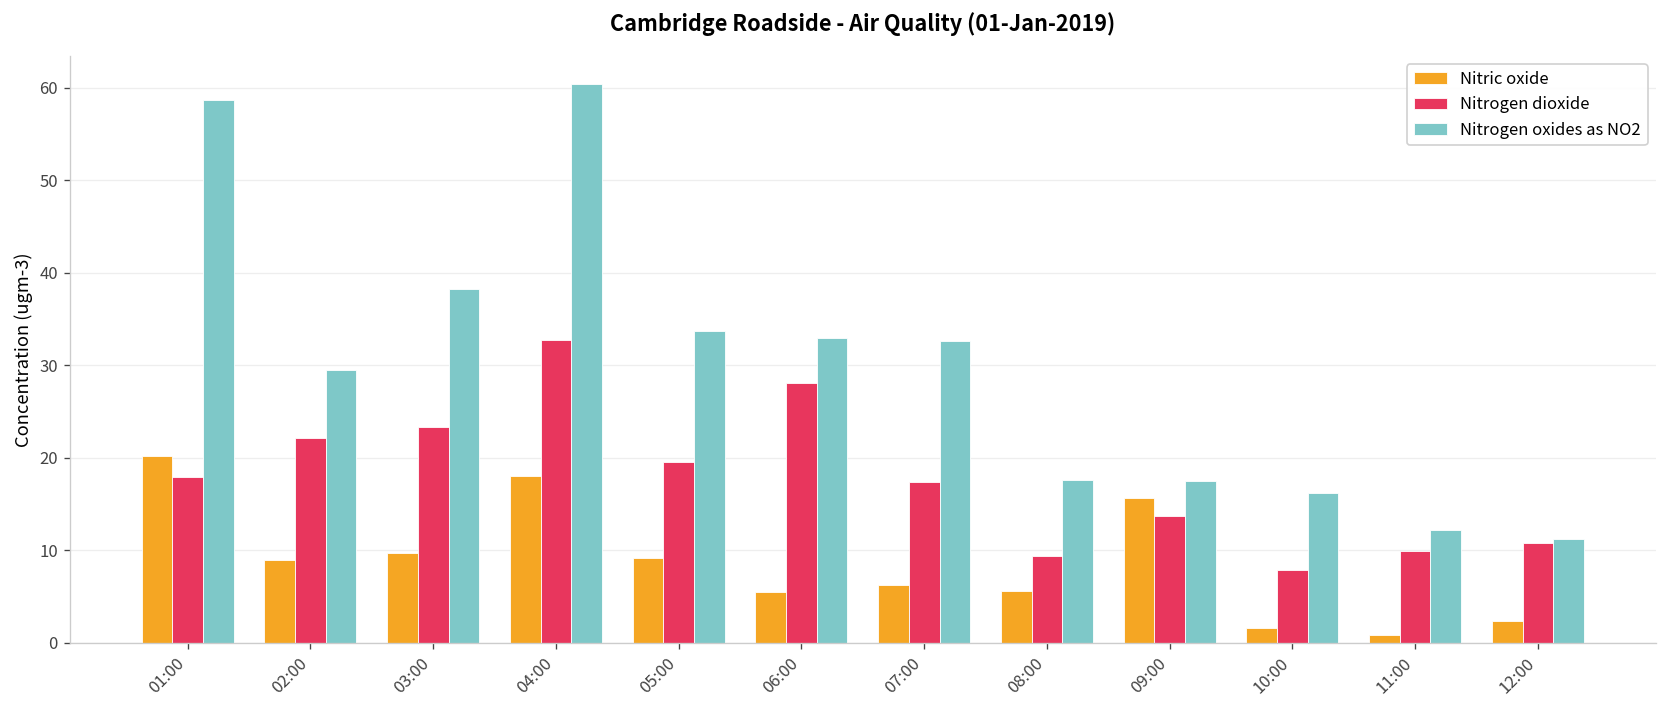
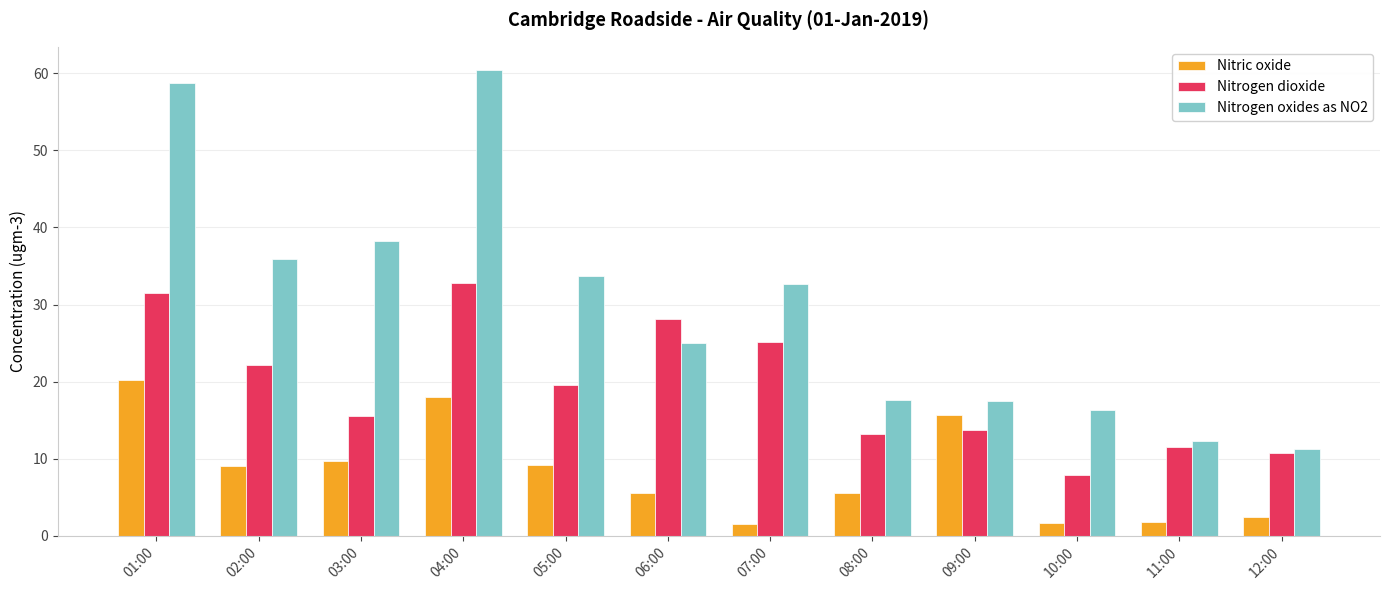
  {
    "Nitric oxide": {
      "01:00": 20,
      "02:00": 9,
      "03:00": 10,
      "04:00": 18,
      "05:00": 9,
      "06:00": 6,
-     "07:00": 6,
+     "07:00": 2,
      "08:00": 6,
      "09:00": 16,
      "10:00": 2,
-     "11:00": 1,
+     "11:00": 2,
      "12:00": 2
    },
    "Nitrogen dioxide": {
-     "01:00": 18,
+     "01:00": 31,
      "02:00": 22,
-     "03:00": 23,
+     "03:00": 15,
      "04:00": 33,
      "05:00": 20,
      "06:00": 28,
-     "07:00": 17,
-     "08:00": 9,
+     "07:00": 25,
+     "08:00": 13,
      "09:00": 14,
      "10:00": 8,
-     "11:00": 10,
+     "11:00": 12,
      "12:00": 11
    },
    "Nitrogen oxides as NO2": {
      "01:00": 59,
-     "02:00": 29,
+     "02:00": 36,
      "03:00": 38,
      "04:00": 60,
      "05:00": 34,
-     "06:00": 33,
+     "06:00": 25,
      "07:00": 33,
      "08:00": 18,
      "09:00": 18,
      "10:00": 16,
      "11:00": 12,
      "12:00": 11
    }
  }
